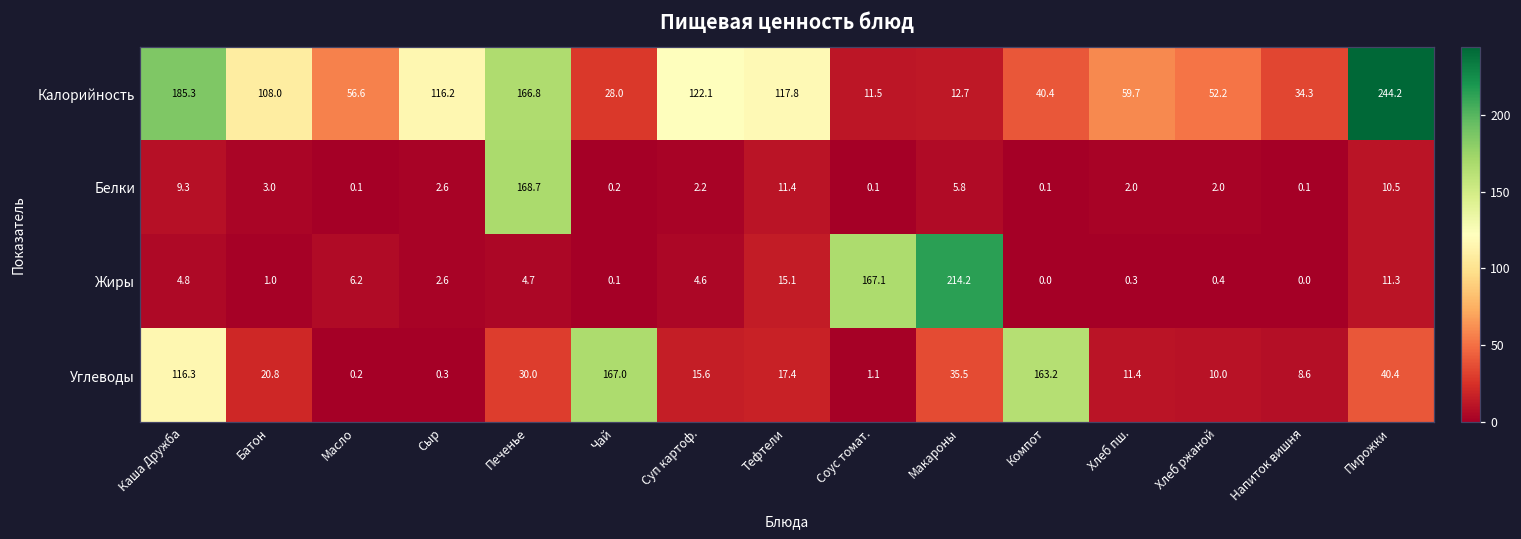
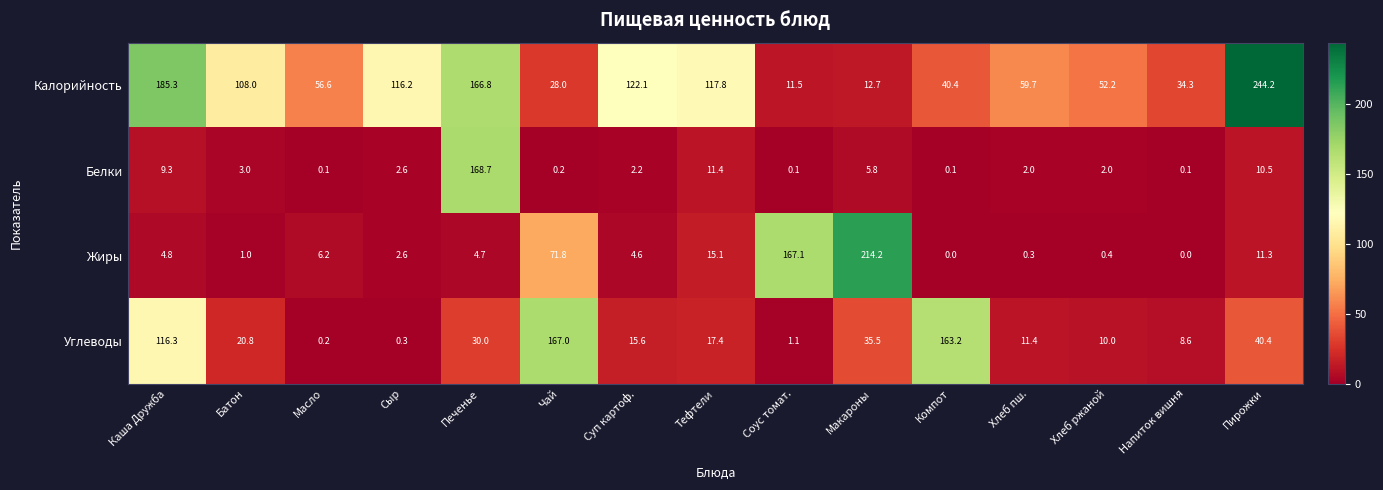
  {
    "Калорийность": {
      "Каша Дружба": 185.3,
      "Батон": 108.0,
      "Масло": 56.6,
      "Сыр": 116.2,
      "Печенье": 166.8,
      "Чай": 28.0,
      "Суп картоф.": 122.1,
      "Тефтели": 117.8,
      "Соус томат.": 11.5,
      "Макароны": 12.7,
      "Компот": 40.4,
      "Хлеб пш.": 59.7,
      "Хлеб ржаной": 52.2,
      "Напиток вишня": 34.3,
      "Пирожки": 244.2
    },
    "Белки": {
      "Каша Дружба": 9.3,
      "Батон": 3.0,
      "Масло": 0.1,
      "Сыр": 2.6,
      "Печенье": 168.7,
      "Чай": 0.2,
      "Суп картоф.": 2.2,
      "Тефтели": 11.4,
      "Соус томат.": 0.1,
      "Макароны": 5.8,
      "Компот": 0.1,
      "Хлеб пш.": 2.0,
      "Хлеб ржаной": 2.0,
      "Напиток вишня": 0.1,
      "Пирожки": 10.5
    },
    "Жиры": {
      "Каша Дружба": 4.8,
      "Батон": 1.0,
      "Масло": 6.2,
      "Сыр": 2.6,
      "Печенье": 4.7,
-     "Чай": 0.1,
+     "Чай": 71.8,
      "Суп картоф.": 4.6,
      "Тефтели": 15.1,
      "Соус томат.": 167.1,
      "Макароны": 214.2,
      "Компот": 0.0,
      "Хлеб пш.": 0.3,
      "Хлеб ржаной": 0.4,
      "Напиток вишня": 0.0,
      "Пирожки": 11.3
    },
    "Углеводы": {
      "Каша Дружба": 116.3,
      "Батон": 20.8,
      "Масло": 0.2,
      "Сыр": 0.3,
      "Печенье": 30.0,
      "Чай": 167.0,
      "Суп картоф.": 15.6,
      "Тефтели": 17.4,
      "Соус томат.": 1.1,
      "Макароны": 35.5,
      "Компот": 163.2,
      "Хлеб пш.": 11.4,
      "Хлеб ржаной": 10.0,
      "Напиток вишня": 8.6,
      "Пирожки": 40.4
    }
  }
